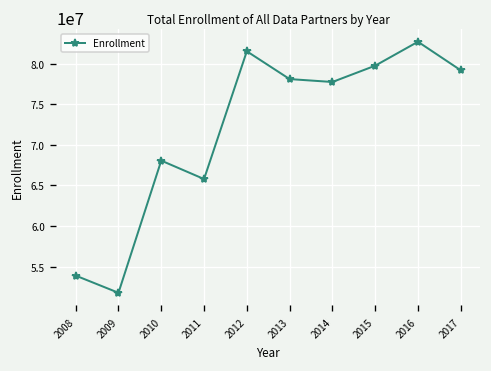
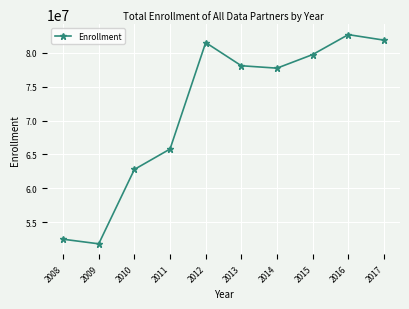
  {
-   "2008": 54000000,
+   "2008": 52000000,
    "2009": 52000000,
-   "2010": 68000000,
+   "2010": 63000000,
    "2011": 66000000,
    "2012": 82000000,
    "2013": 78000000,
    "2014": 78000000,
    "2015": 80000000,
    "2016": 83000000,
-   "2017": 79000000
+   "2017": 82000000
  }
